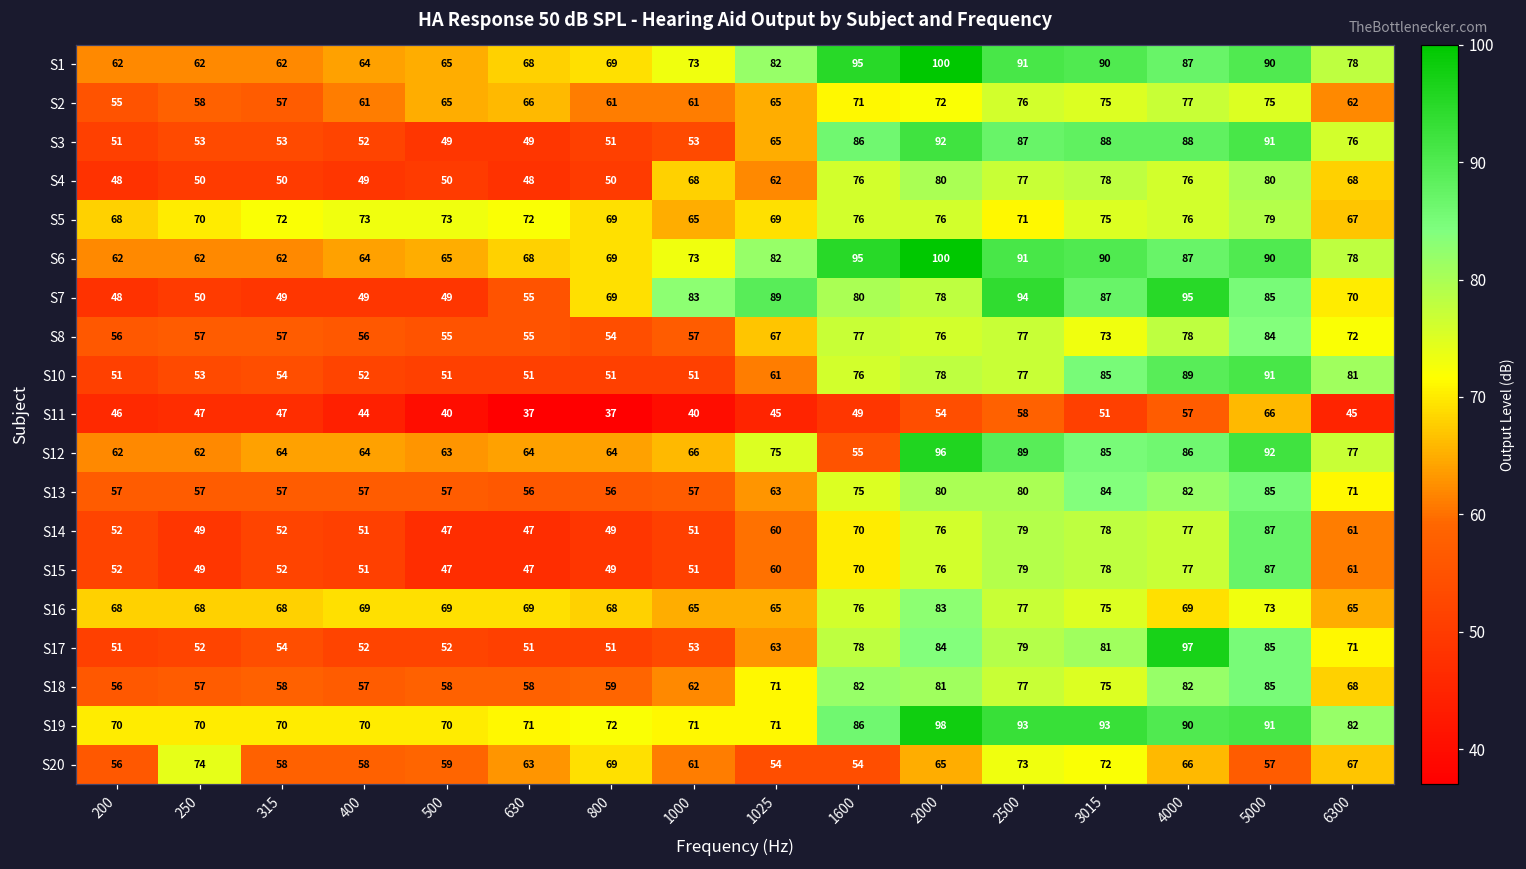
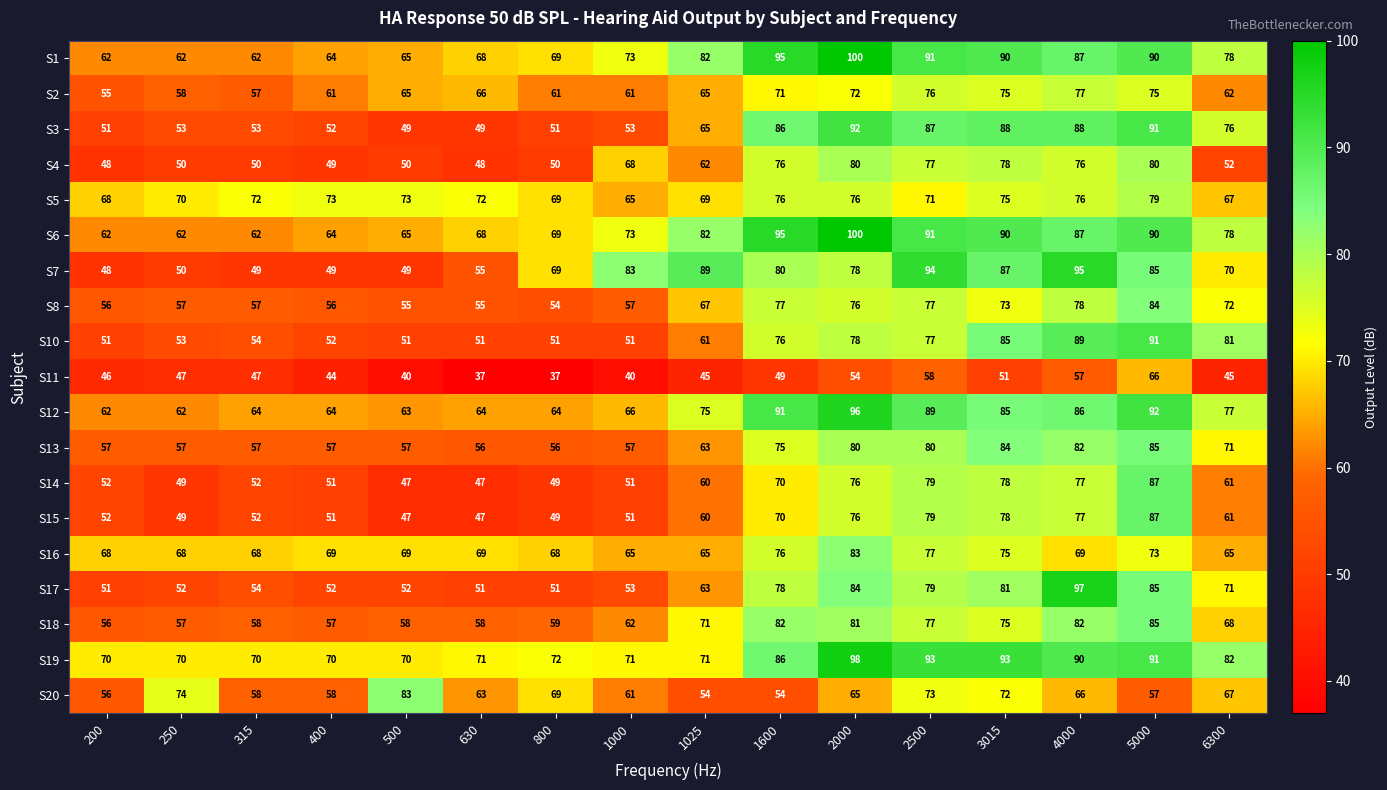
  {
    "S4": {
      "200": 48,
      "250": 50,
      "315": 50,
      "400": 49,
      "500": 50,
      "630": 48,
      "800": 50,
      "1000": 68,
      "1025": 62,
      "1600": 76,
      "2000": 80,
      "2500": 77,
      "3015": 78,
      "4000": 76,
      "5000": 80,
-     "6300": 68
+     "6300": 52
    },
    "S12": {
      "200": 62,
      "250": 62,
      "315": 64,
      "400": 64,
      "500": 63,
      "630": 64,
      "800": 64,
      "1000": 66,
      "1025": 75,
-     "1600": 55,
+     "1600": 91,
      "2000": 96,
      "2500": 89,
      "3015": 85,
      "4000": 86,
      "5000": 92,
      "6300": 77
    },
    "S20": {
      "200": 56,
      "250": 74,
      "315": 58,
      "400": 58,
-     "500": 59,
+     "500": 83,
      "630": 63,
      "800": 69,
      "1000": 61,
      "1025": 54,
      "1600": 54,
      "2000": 65,
      "2500": 73,
      "3015": 72,
      "4000": 66,
      "5000": 57,
      "6300": 67
    }
  }
